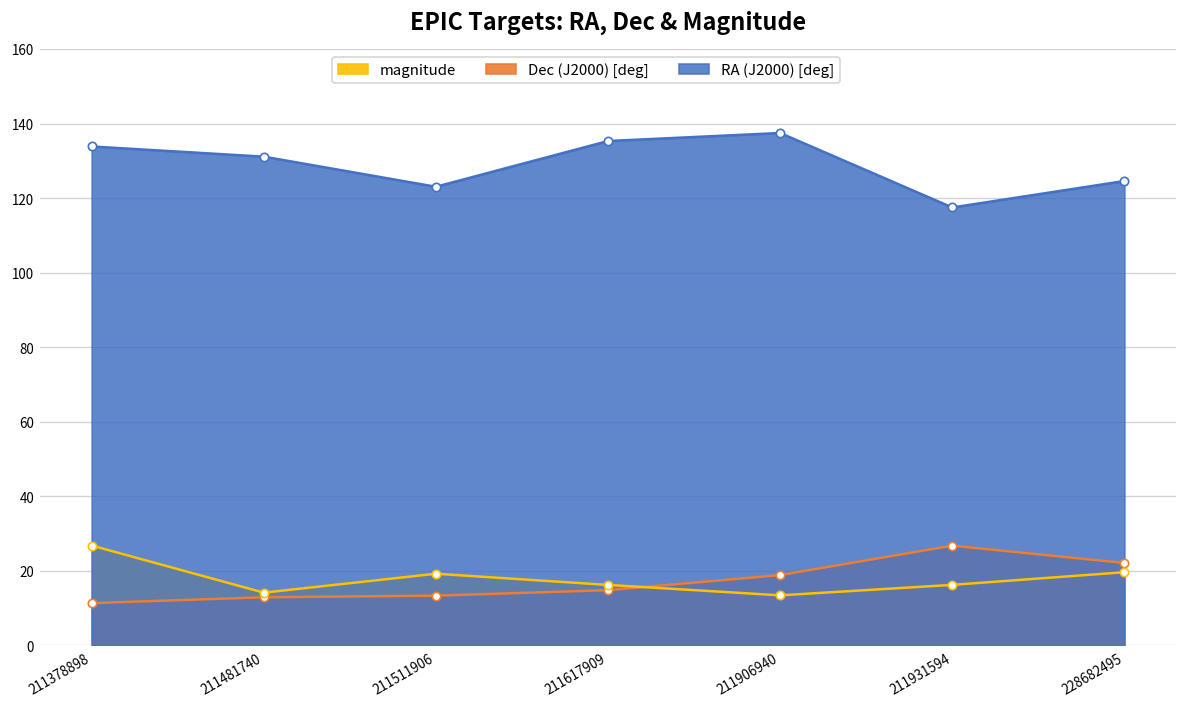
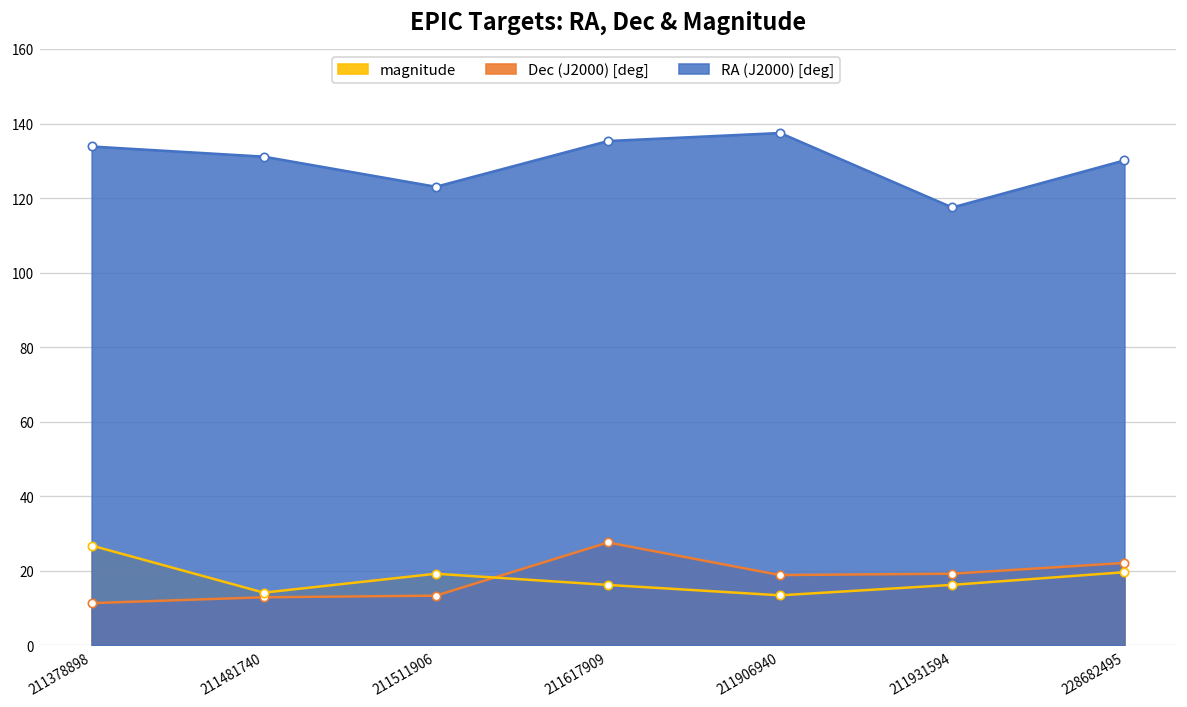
  {
    "magnitude": {
      "211378898": 27,
      "211481740": 14,
      "211511906": 19,
      "211617909": 16,
      "211906940": 13,
      "211931594": 16,
      "228682495": 20
    },
    "Dec (J2000) [deg]": {
      "211378898": 11,
      "211481740": 13,
      "211511906": 13,
-     "211617909": 15,
+     "211617909": 28,
      "211906940": 19,
-     "211931594": 27,
+     "211931594": 19,
      "228682495": 22
    },
    "RA (J2000) [deg]": {
      "211378898": 134,
      "211481740": 131,
      "211511906": 123,
      "211617909": 135,
      "211906940": 137,
      "211931594": 117,
-     "228682495": 125
+     "228682495": 130
    }
  }
